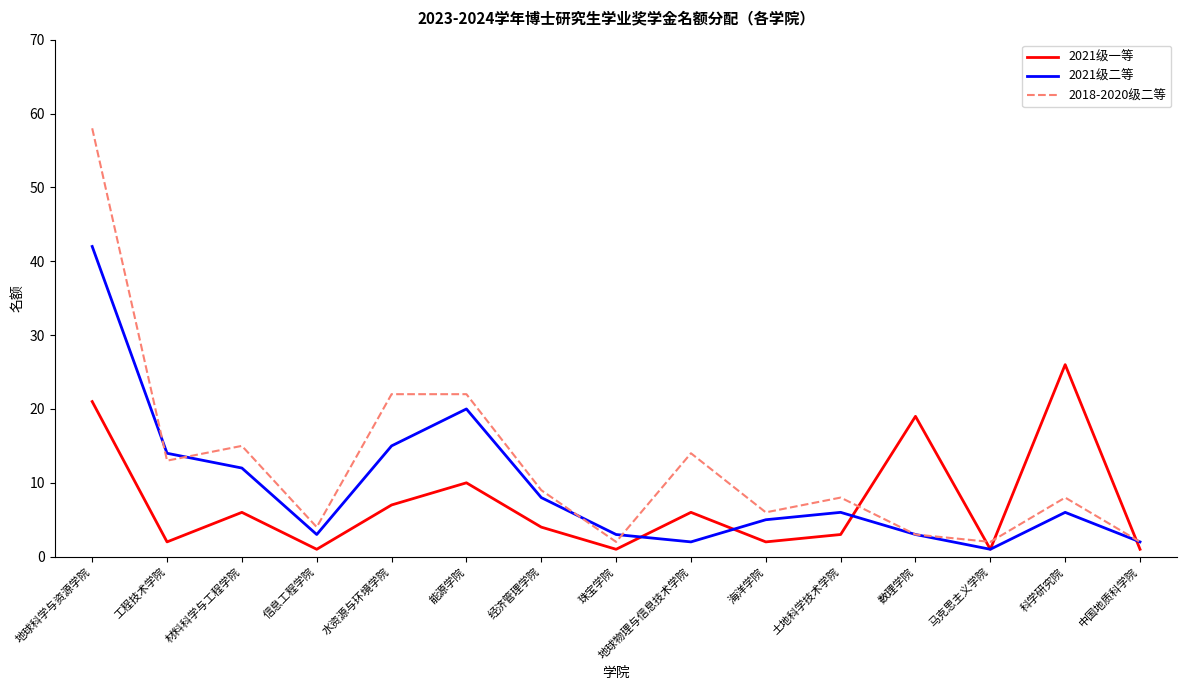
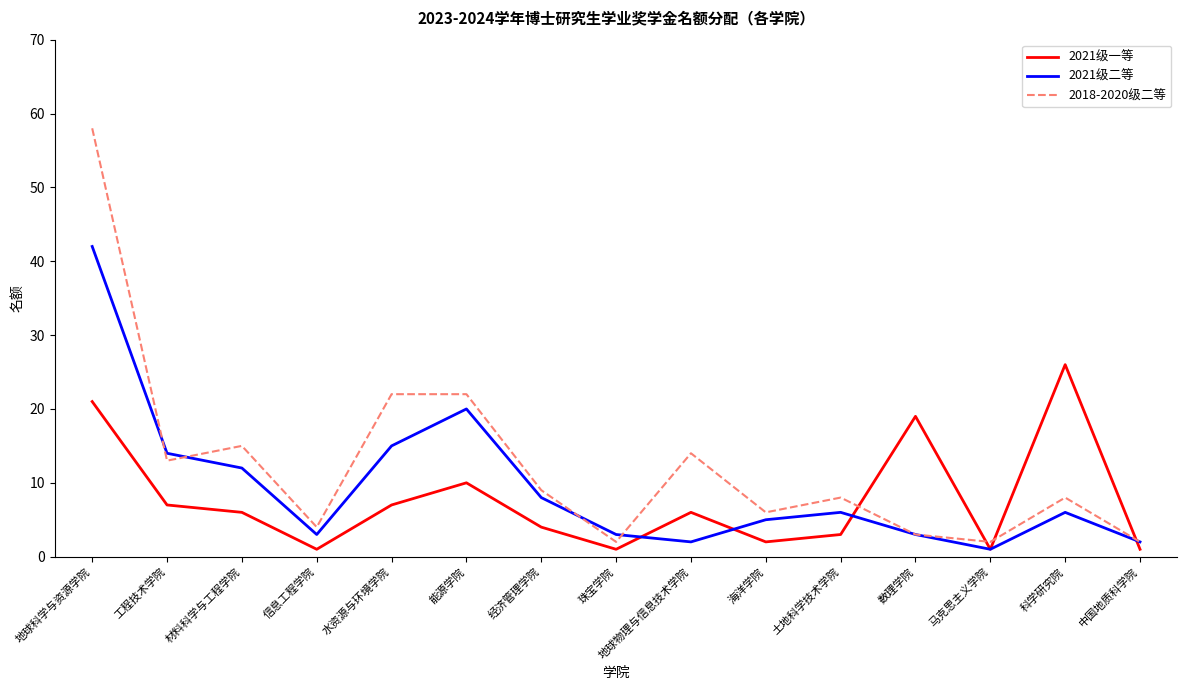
  {
    "2021级一等": {
      "地球科学与资源学院": 21,
-     "工程技术学院": 2,
+     "工程技术学院": 7,
      "材料科学与工程学院": 6,
      "信息工程学院": 1,
      "水资源与环境学院": 7,
      "能源学院": 10,
      "经济管理学院": 4,
      "珠宝学院": 1,
      "地球物理与信息技术学院": 6,
      "海洋学院": 2,
      "土地科学技术学院": 3,
      "数理学院": 19,
      "科学研究院": 26,
      "中国地质科学院": 1
    },
    "2021级二等": {
      "地球科学与资源学院": 42,
      "工程技术学院": 14,
      "材料科学与工程学院": 12,
      "信息工程学院": 3,
      "水资源与环境学院": 15,
      "能源学院": 20,
      "经济管理学院": 8,
      "珠宝学院": 3,
      "地球物理与信息技术学院": 2,
      "海洋学院": 5,
      "土地科学技术学院": 6,
      "科学研究院": 6
    },
    "2018-2020级二等": {
      "地球科学与资源学院": 58,
      "工程技术学院": 13,
      "材料科学与工程学院": 15,
      "信息工程学院": 4,
      "水资源与环境学院": 22,
      "能源学院": 22,
      "经济管理学院": 9,
      "珠宝学院": 2,
      "地球物理与信息技术学院": 14,
      "海洋学院": 6,
      "土地科学技术学院": 8,
      "马克思主义学院": 2,
      "科学研究院": 8
    }
  }
